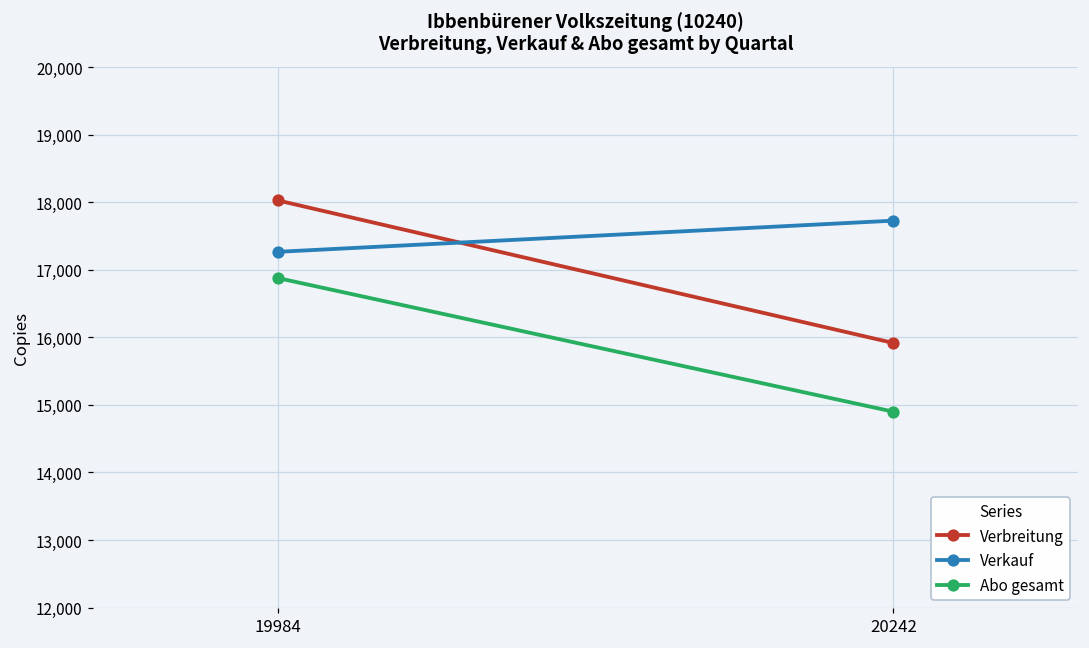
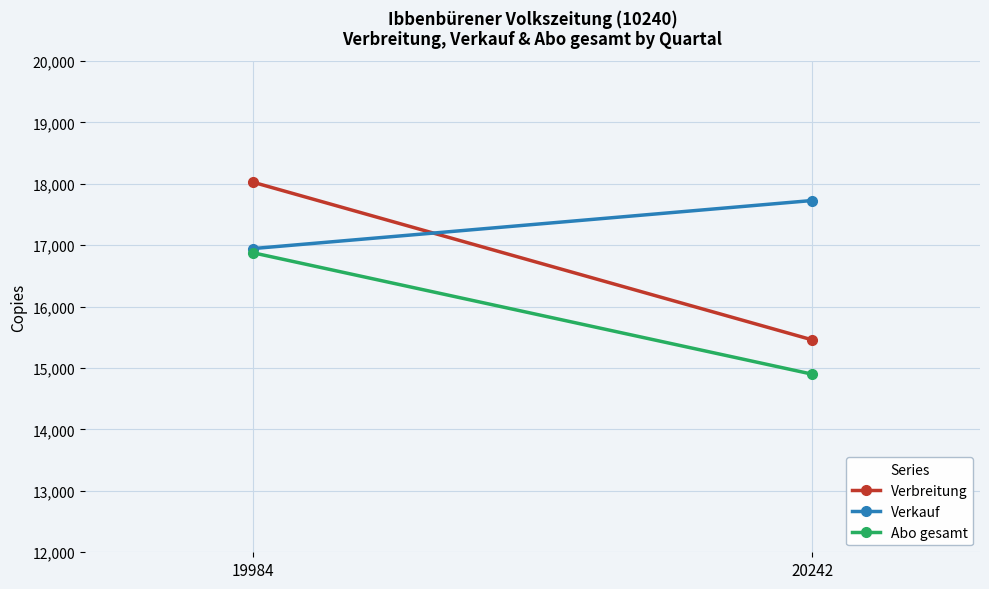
  {
    "Verbreitung": {
      "19984": "18,000",
-     "20242": "15,900"
+     "20242": "15,500"
    },
    "Verkauf": {
-     "19984": "17,300",
+     "19984": "16,900",
      "20242": "17,700"
    },
    "Abo gesamt": {
      "19984": "16,900",
      "20242": "14,900"
    }
  }
